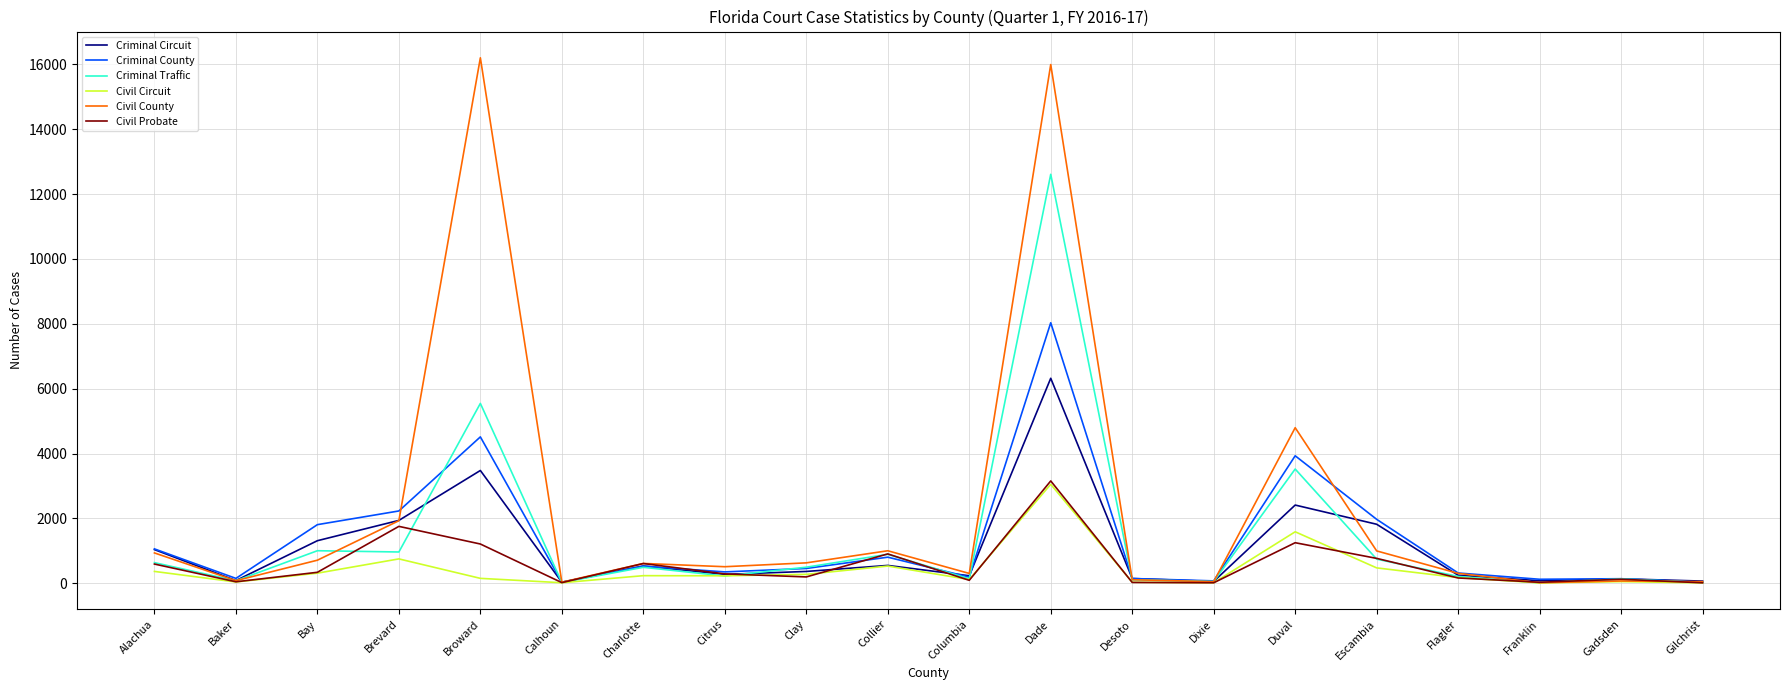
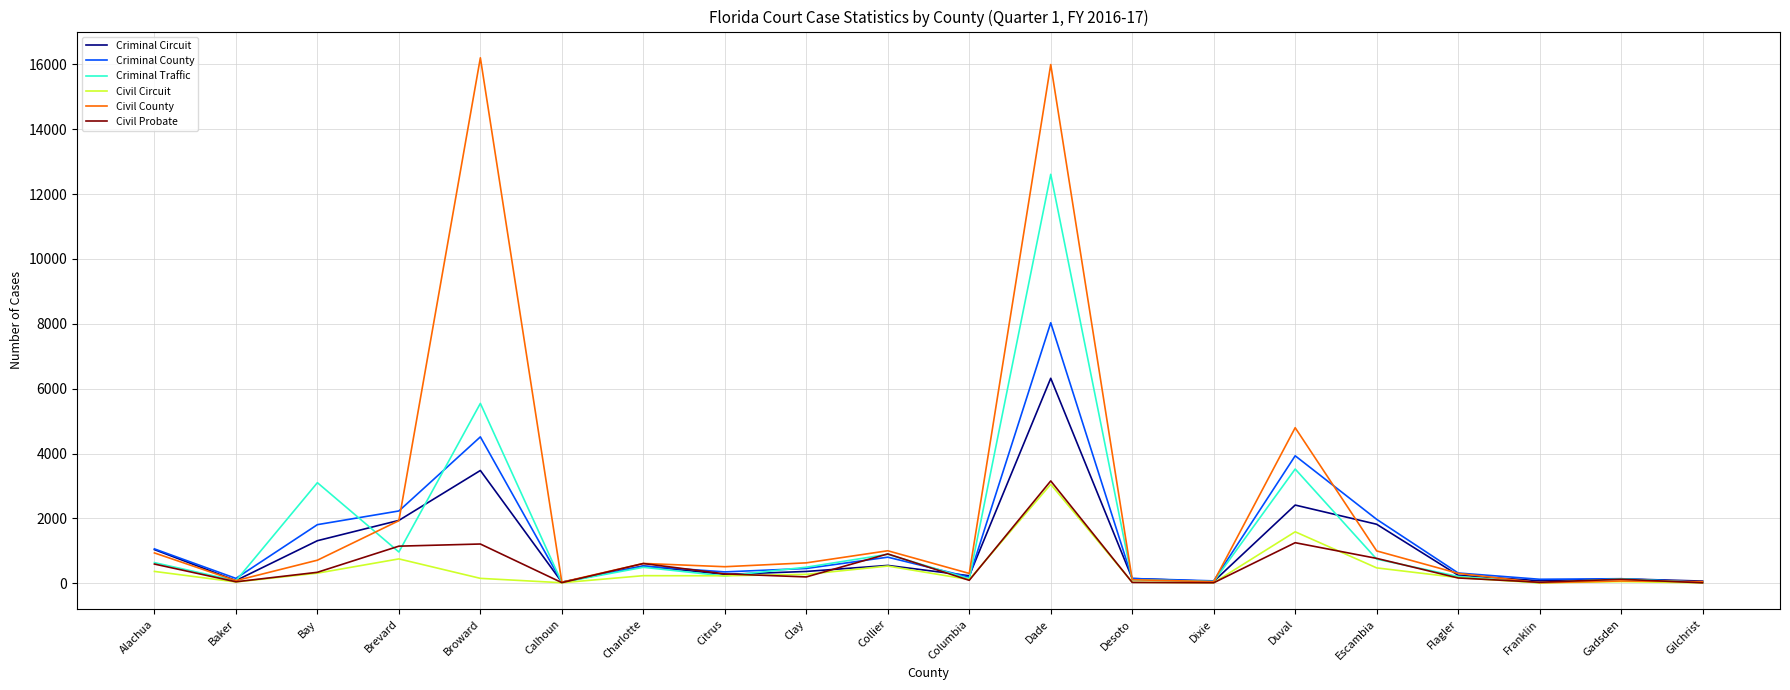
  {
    "Criminal Circuit": {
      "Bay": 1300,
      "Broward": 3500,
      "Clay": 400,
      "Dade": 6300,
      "Duval": 2400,
      "Escambia": 1800
    },
    "Criminal County": {
      "Bay": 1800,
      "Brevard": 2200,
      "Broward": 4500,
      "Collier": 800,
      "Dade": 8000,
      "Duval": 3900,
      "Escambia": 2000
    },
    "Criminal Traffic": {
-     "Bay": 1000,
+     "Bay": 3100,
      "Brevard": 1000,
      "Broward": 5500,
      "Dade": 12600,
      "Duval": 3500
    },
    "Civil Circuit": {
      "Alachua": 400,
      "Brevard": 800,
      "Broward": 200,
      "Charlotte": 200,
      "Dade": 3100,
      "Duval": 1600,
      "Escambia": 500
    },
    "Civil County": {
      "Alachua": 900,
      "Bay": 700,
      "Broward": 16200,
      "Citrus": 500,
      "Clay": 600,
      "Collier": 1000,
      "Dade": 16000,
      "Duval": 4800,
      "Escambia": 1000
    },
    "Civil Probate": {
-     "Brevard": 1800,
+     "Brevard": 1100,
      "Broward": 1200,
      "Dade": 3200,
      "Duval": 1300
    }
  }
